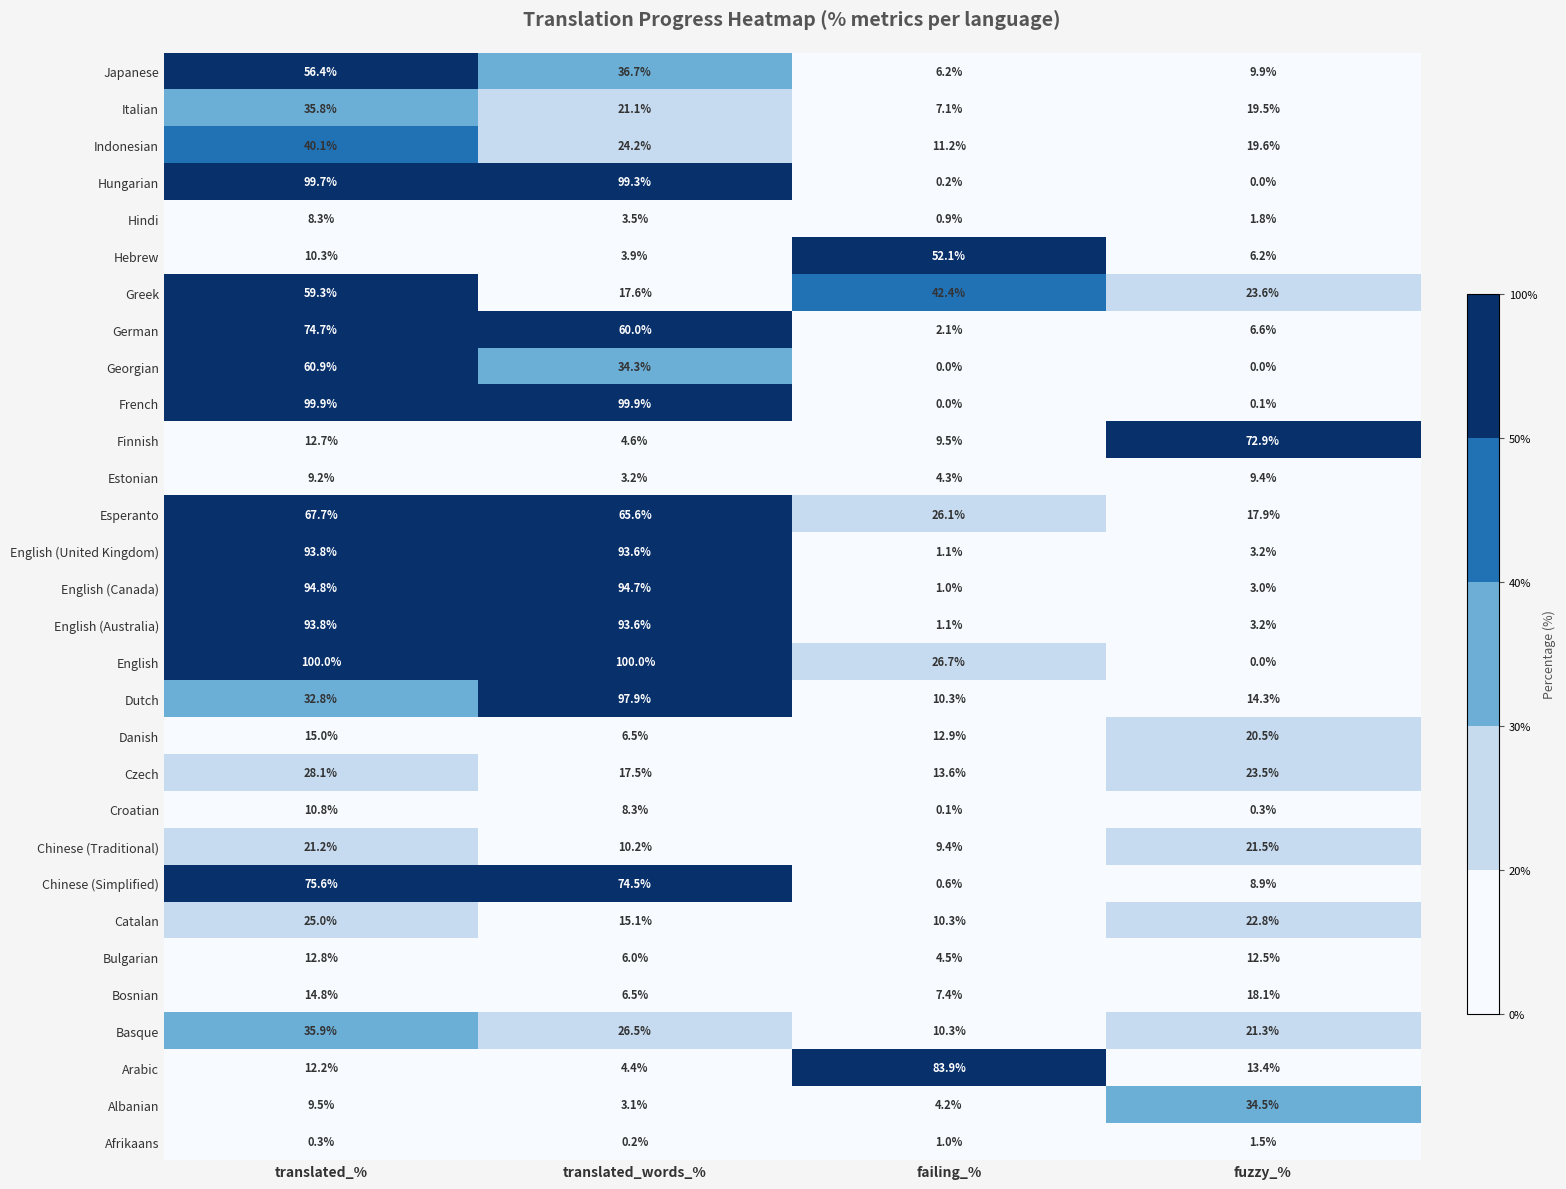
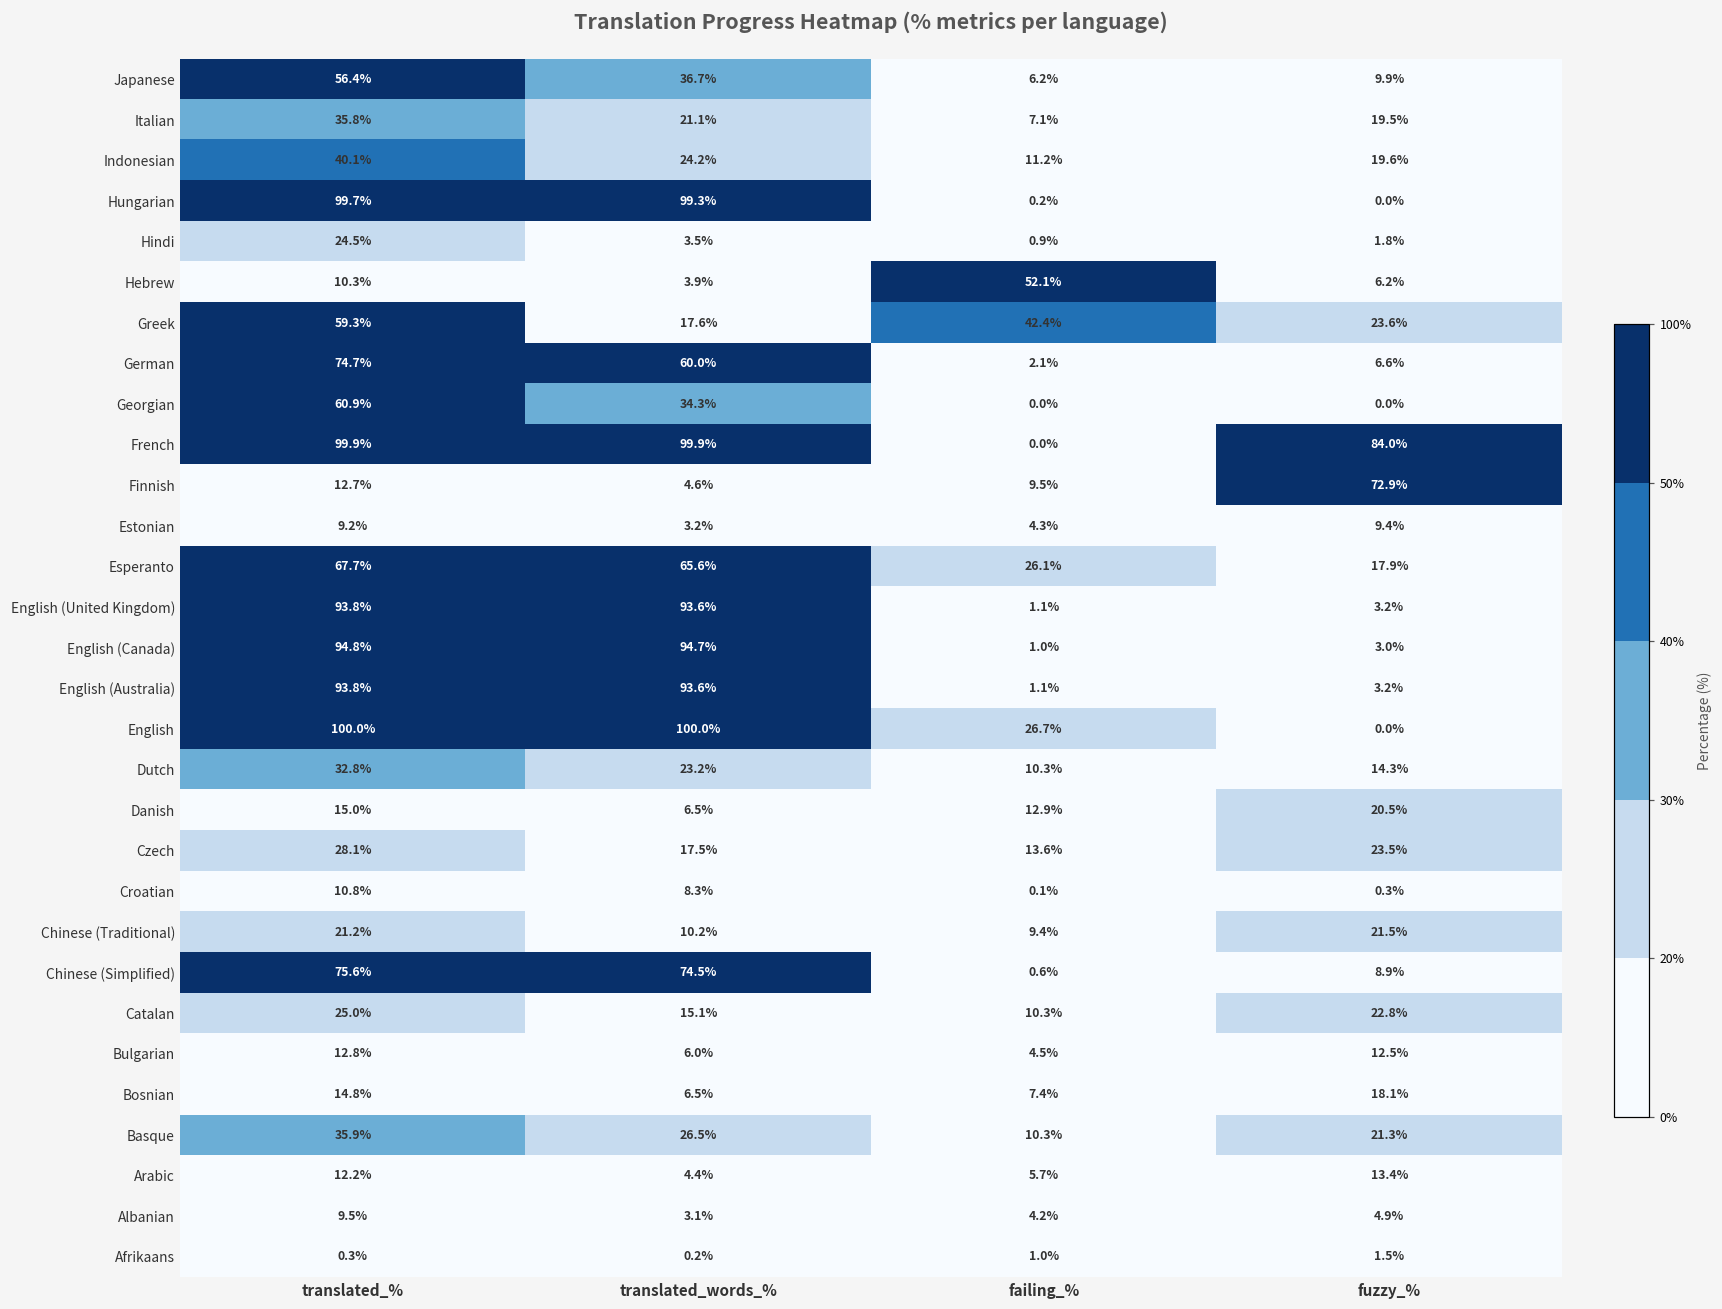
  {
    "Translation Progress Heatmap (% metrics per language)": {
      "Japanese": {
        "translated_%": "56.4%",
        "translated_words_%": "36.7%",
        "failing_%": "6.2%",
        "fuzzy_%": "9.9%"
      },
      "Italian": {
        "translated_%": "35.8%",
        "translated_words_%": "21.1%",
        "failing_%": "7.1%",
        "fuzzy_%": "19.5%"
      },
      "Indonesian": {
        "translated_%": "40.1%",
        "translated_words_%": "24.2%",
        "failing_%": "11.2%",
        "fuzzy_%": "19.6%"
      },
      "Hungarian": {
        "translated_%": "99.7%",
        "translated_words_%": "99.3%",
        "failing_%": "0.2%",
        "fuzzy_%": "0.0%"
      },
      "Hindi": {
-       "translated_%": "8.3%",
+       "translated_%": "24.5%",
        "translated_words_%": "3.5%",
        "failing_%": "0.9%",
        "fuzzy_%": "1.8%"
      },
      "Hebrew": {
        "translated_%": "10.3%",
        "translated_words_%": "3.9%",
        "failing_%": "52.1%",
        "fuzzy_%": "6.2%"
      },
      "Greek": {
        "translated_%": "59.3%",
        "translated_words_%": "17.6%",
        "failing_%": "42.4%",
        "fuzzy_%": "23.6%"
      },
      "German": {
        "translated_%": "74.7%",
        "translated_words_%": "60.0%",
        "failing_%": "2.1%",
        "fuzzy_%": "6.6%"
      },
      "Georgian": {
        "translated_%": "60.9%",
        "translated_words_%": "34.3%",
        "failing_%": "0.0%",
        "fuzzy_%": "0.0%"
      },
      "French": {
        "translated_%": "99.9%",
        "translated_words_%": "99.9%",
        "failing_%": "0.0%",
-       "fuzzy_%": "0.1%"
+       "fuzzy_%": "84.0%"
      },
      "Finnish": {
        "translated_%": "12.7%",
        "translated_words_%": "4.6%",
        "failing_%": "9.5%",
        "fuzzy_%": "72.9%"
      },
      "Estonian": {
        "translated_%": "9.2%",
        "translated_words_%": "3.2%",
        "failing_%": "4.3%",
        "fuzzy_%": "9.4%"
      },
      "Esperanto": {
        "translated_%": "67.7%",
        "translated_words_%": "65.6%",
        "failing_%": "26.1%",
        "fuzzy_%": "17.9%"
      },
      "English (United Kingdom)": {
        "translated_%": "93.8%",
        "translated_words_%": "93.6%",
        "failing_%": "1.1%",
        "fuzzy_%": "3.2%"
      },
      "English (Canada)": {
        "translated_%": "94.8%",
        "translated_words_%": "94.7%",
        "failing_%": "1.0%",
        "fuzzy_%": "3.0%"
      },
      "English (Australia)": {
        "translated_%": "93.8%",
        "translated_words_%": "93.6%",
        "failing_%": "1.1%",
        "fuzzy_%": "3.2%"
      },
      "English": {
        "translated_%": "100.0%",
        "translated_words_%": "100.0%",
        "failing_%": "26.7%",
        "fuzzy_%": "0.0%"
      },
      "Dutch": {
        "translated_%": "32.8%",
-       "translated_words_%": "97.9%",
+       "translated_words_%": "23.2%",
        "failing_%": "10.3%",
        "fuzzy_%": "14.3%"
      },
      "Danish": {
        "translated_%": "15.0%",
        "translated_words_%": "6.5%",
        "failing_%": "12.9%",
        "fuzzy_%": "20.5%"
      },
      "Czech": {
        "translated_%": "28.1%",
        "translated_words_%": "17.5%",
        "failing_%": "13.6%",
        "fuzzy_%": "23.5%"
      },
      "Croatian": {
        "translated_%": "10.8%",
        "translated_words_%": "8.3%",
        "failing_%": "0.1%",
        "fuzzy_%": "0.3%"
      },
      "Chinese (Traditional)": {
        "translated_%": "21.2%",
        "translated_words_%": "10.2%",
        "failing_%": "9.4%",
        "fuzzy_%": "21.5%"
      },
      "Chinese (Simplified)": {
        "translated_%": "75.6%",
        "translated_words_%": "74.5%",
        "failing_%": "0.6%",
        "fuzzy_%": "8.9%"
      },
      "Catalan": {
        "translated_%": "25.0%",
        "translated_words_%": "15.1%",
        "failing_%": "10.3%",
        "fuzzy_%": "22.8%"
      },
      "Bulgarian": {
        "translated_%": "12.8%",
        "translated_words_%": "6.0%",
        "failing_%": "4.5%",
        "fuzzy_%": "12.5%"
      },
      "Bosnian": {
        "translated_%": "14.8%",
        "translated_words_%": "6.5%",
        "failing_%": "7.4%",
        "fuzzy_%": "18.1%"
      },
      "Basque": {
        "translated_%": "35.9%",
        "translated_words_%": "26.5%",
        "failing_%": "10.3%",
        "fuzzy_%": "21.3%"
      },
      "Arabic": {
        "translated_%": "12.2%",
        "translated_words_%": "4.4%",
-       "failing_%": "83.9%",
+       "failing_%": "5.7%",
        "fuzzy_%": "13.4%"
      },
      "Albanian": {
        "translated_%": "9.5%",
        "translated_words_%": "3.1%",
        "failing_%": "4.2%",
-       "fuzzy_%": "34.5%"
+       "fuzzy_%": "4.9%"
      },
      "Afrikaans": {
        "translated_%": "0.3%",
        "translated_words_%": "0.2%",
        "failing_%": "1.0%",
        "fuzzy_%": "1.5%"
      }
    }
  }
